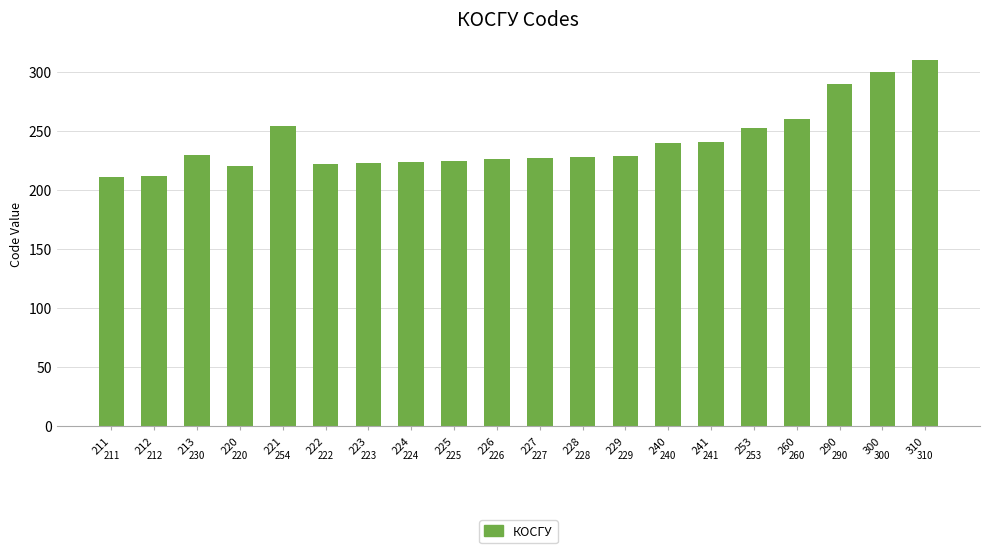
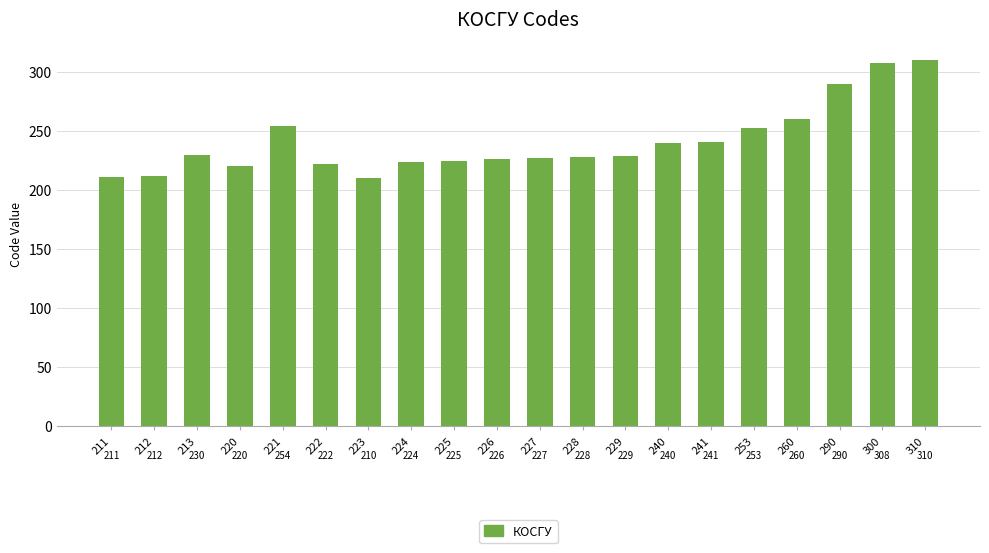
  {
-   "223": 223,
-   "300": 300
+   "223": 210,
+   "300": 308
  }
